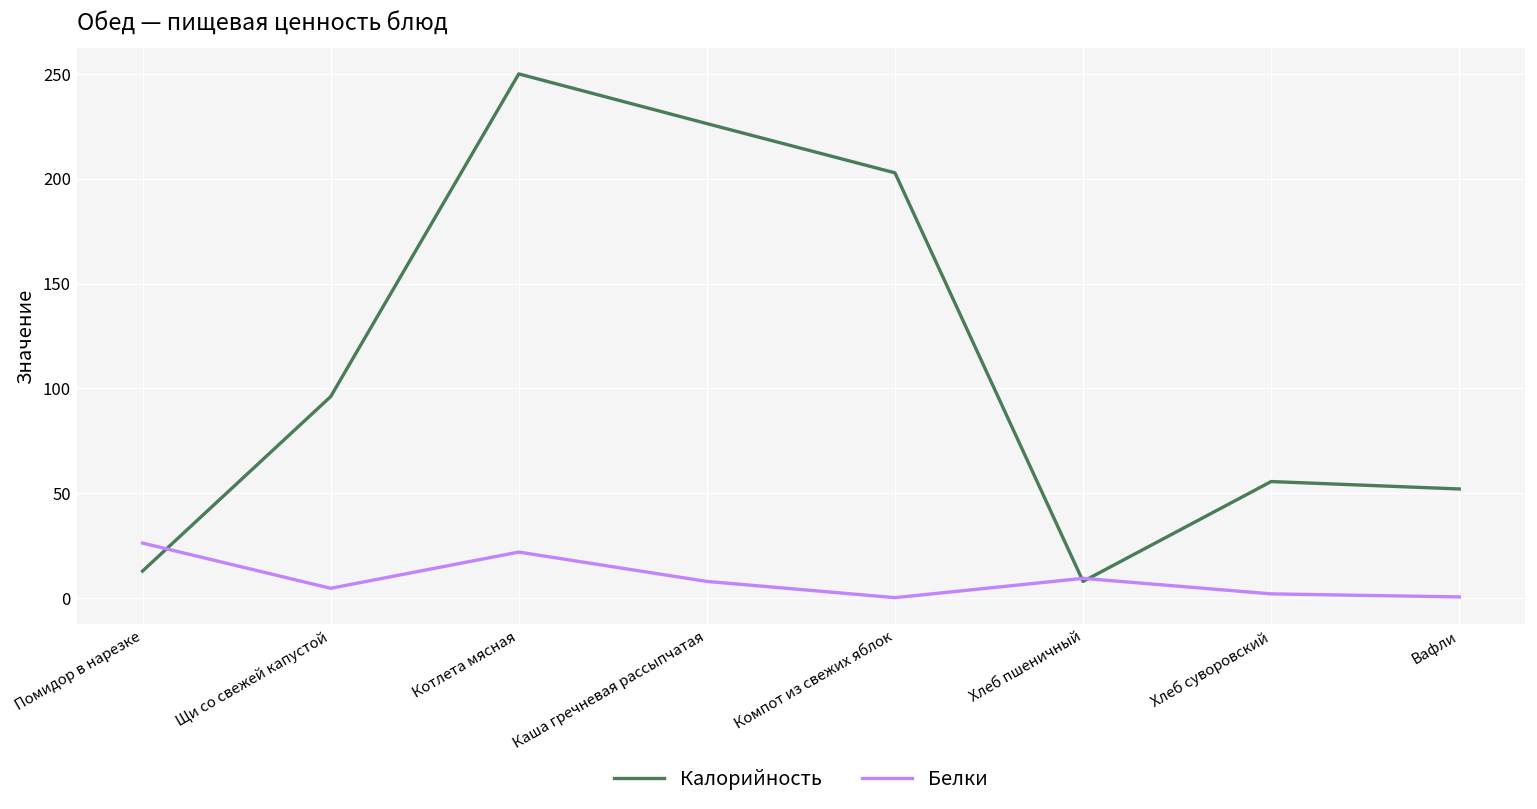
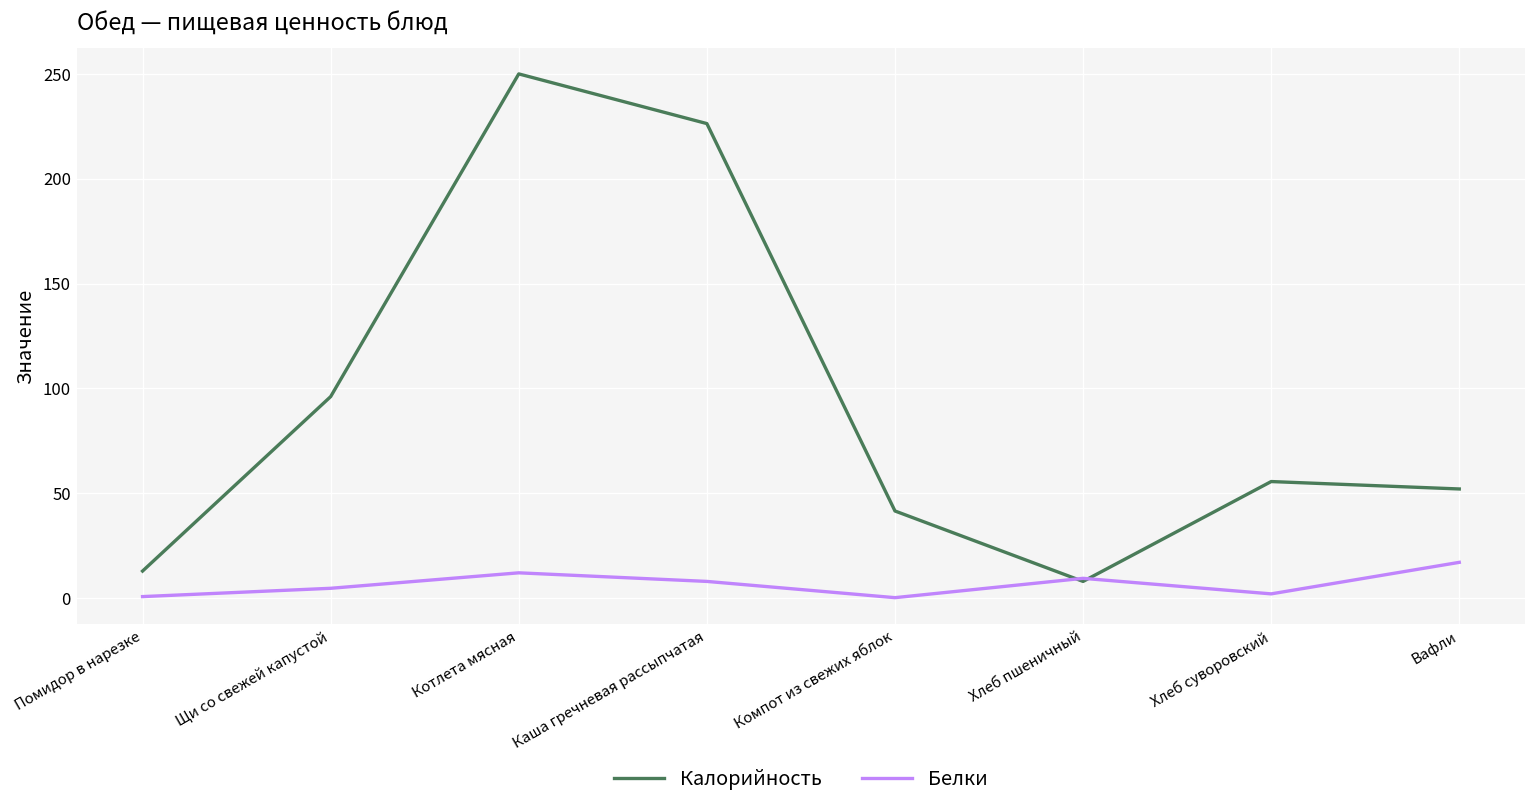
  {
    "Калорийность": {
      "Помидор в нарезке": 13,
      "Щи со свежей капустой": 96,
      "Котлета мясная": 250,
      "Каша гречневая рассыпчатая": 226,
-     "Компот из свежих яблок": 203,
+     "Компот из свежих яблок": 42,
      "Хлеб суворовский": 56,
      "Вафли": 52
    },
    "Белки": {
-     "Помидор в нарезке": 26,
+     "Помидор в нарезке": 1,
      "Щи со свежей капустой": 5,
-     "Котлета мясная": 22,
+     "Котлета мясная": 12,
      "Каша гречневая рассыпчатая": 8,
      "Компот из свежих яблок": 0,
      "Хлеб суворовский": 2,
-     "Вафли": 1
+     "Вафли": 17
    }
  }
